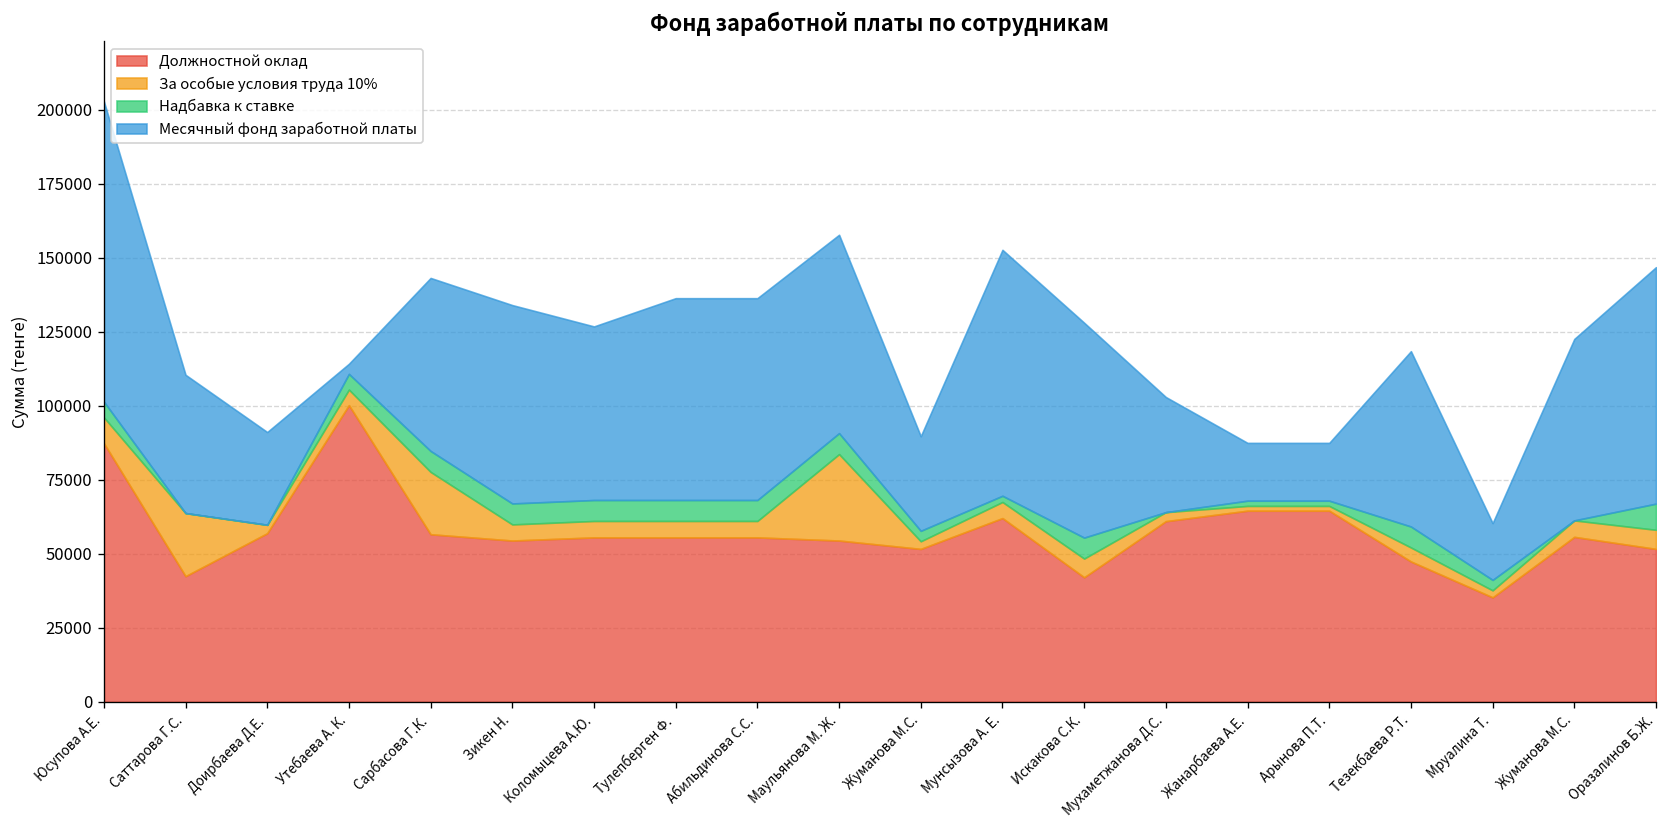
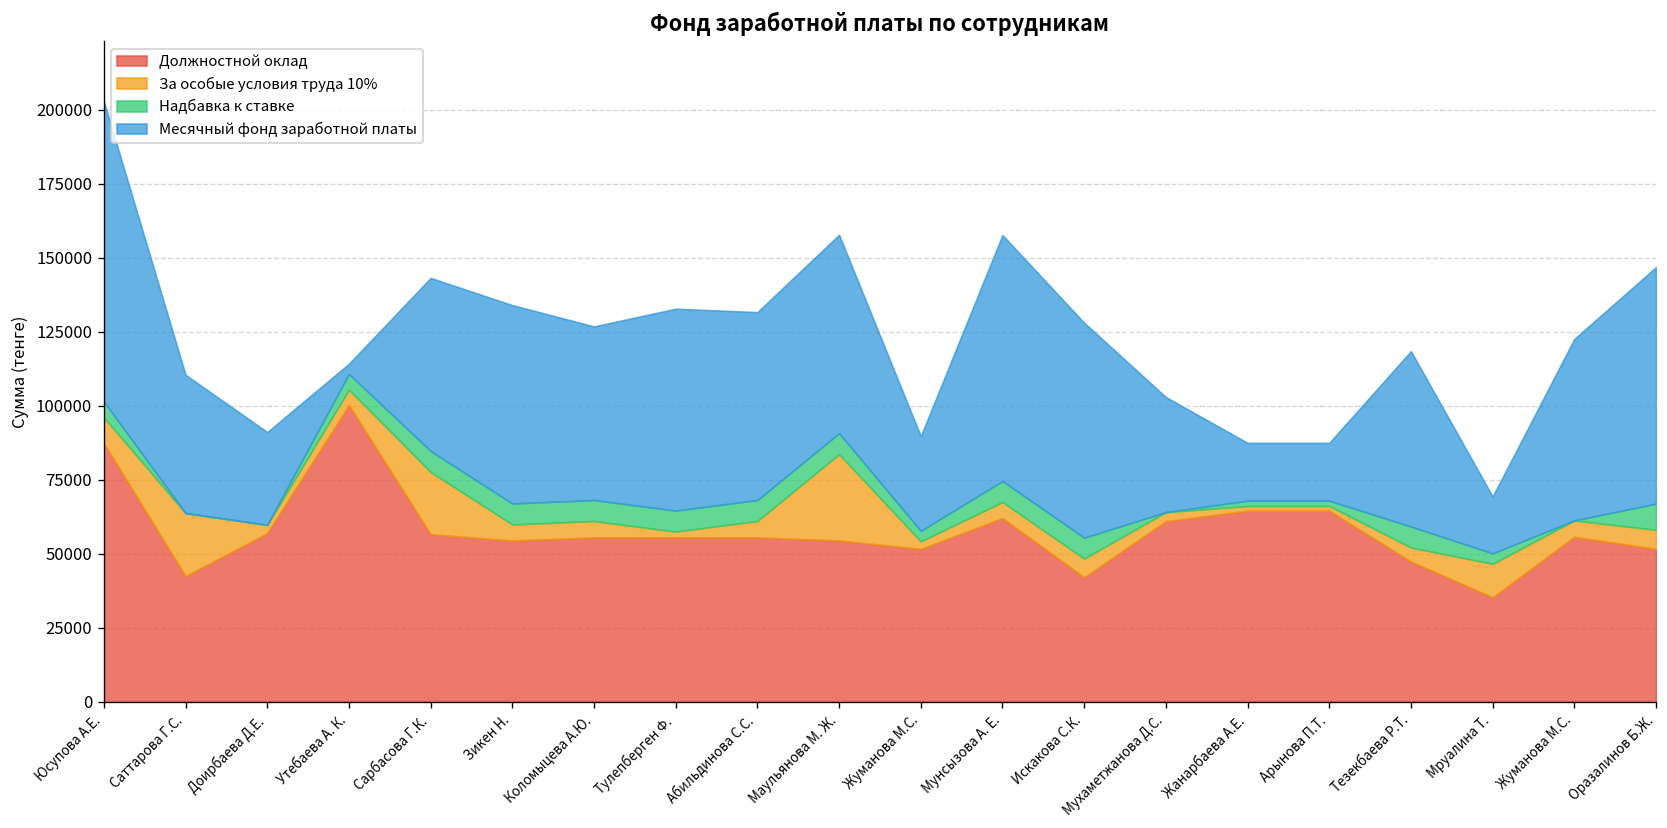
  {
    "Должностной оклад": {
      "Юсупова А.Е.": 87000,
      "Саттарова Г.С.": 42000,
      "Доирбаева Д.Е.": 57000,
      "Утебаева А. К.": 100000,
      "Сарбасова Г.К.": 57000,
      "Зикен Н.": 55000,
      "Коломыцева А.Ю.": 56000,
      "Тулепберген Ф.": 56000,
      "Абильдинова С.С.": 56000,
      "Маульянова М. Ж.": 55000,
      "Мунсызова А. Е.": 62000,
      "Искакова С.К.": 42000,
      "Мухаметжанова Д.С.": 61000,
      "Жанарбаева А.Е.": 65000,
      "Арынова П.Т.": 65000,
      "Тезекбаева Р.Т.": 47000,
      "Мруалина Т.": 35000,
      "Оразалинов Б.Ж.": 52000
    },
    "За особые условия труда 10%": {
      "Юсупова А.Е.": 9000,
      "Утебаева А. К.": 5000,
      "Сарбасова Г.К.": 21000,
      "Зикен Н.": 5000,
      "Коломыцева А.Ю.": 6000,
-     "Тулепберген Ф.": 6000,
+     "Тулепберген Ф.": 2000,
      "Абильдинова С.С.": 6000,
      "Маульянова М. Ж.": 29000,
      "Мунсызова А. Е.": 5000,
      "Искакова С.К.": 6000,
      "Жанарбаева А.Е.": 2000,
      "Арынова П.Т.": 2000,
      "Тезекбаева Р.Т.": 5000,
-     "Мруалина Т.": 2000,
+     "Мруалина Т.": 11000,
      "Оразалинов Б.Ж.": 6000
    },
    "Надбавка к ставке": {
      "Юсупова А.Е.": 5000,
      "Утебаева А. К.": 5000,
      "Сарбасова Г.К.": 7000,
      "Зикен Н.": 7000,
      "Коломыцева А.Ю.": 7000,
      "Тулепберген Ф.": 7000,
      "Абильдинова С.С.": 7000,
      "Маульянова М. Ж.": 7000,
-     "Мунсызова А. Е.": 2000,
+     "Мунсызова А. Е.": 7000,
      "Искакова С.К.": 7000,
      "Жанарбаева А.Е.": 2000,
      "Арынова П.Т.": 2000,
      "Тезекбаева Р.Т.": 7000,
      "Мруалина Т.": 4000,
      "Оразалинов Б.Ж.": 9000
    },
    "Месячный фонд заработной платы": {
      "Юсупова А.Е.": 101000,
      "Саттарова Г.С.": 47000,
      "Доирбаева Д.Е.": 31000,
      "Утебаева А. К.": 3000,
      "Сарбасова Г.К.": 58000,
      "Зикен Н.": 67000,
      "Коломыцева А.Ю.": 59000,
      "Тулепберген Ф.": 68000,
-     "Абильдинова С.С.": 68000,
+     "Абильдинова С.С.": 63000,
      "Маульянова М. Ж.": 67000,
      "Мунсызова А. Е.": 83000,
      "Искакова С.К.": 73000,
      "Мухаметжанова Д.С.": 39000,
      "Жанарбаева А.Е.": 20000,
      "Арынова П.Т.": 20000,
      "Тезекбаева Р.Т.": 59000,
      "Мруалина Т.": 19000,
      "Оразалинов Б.Ж.": 80000
    }
  }
